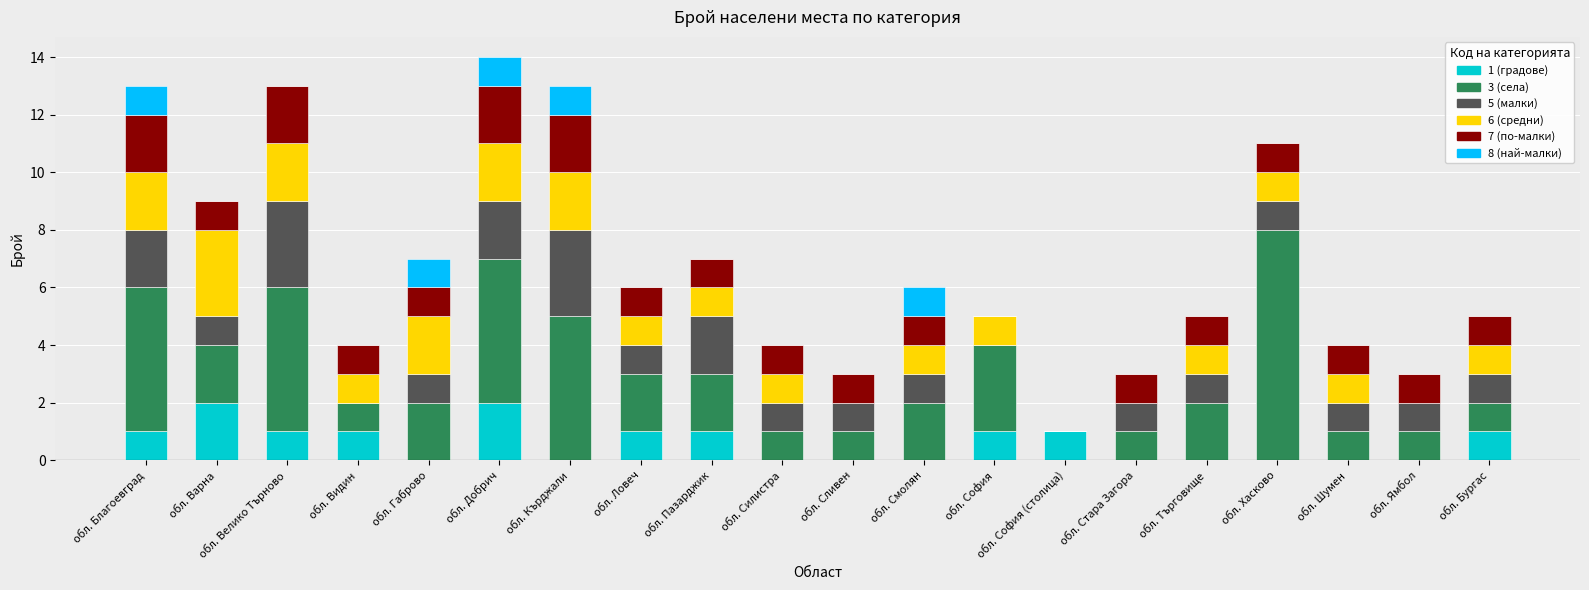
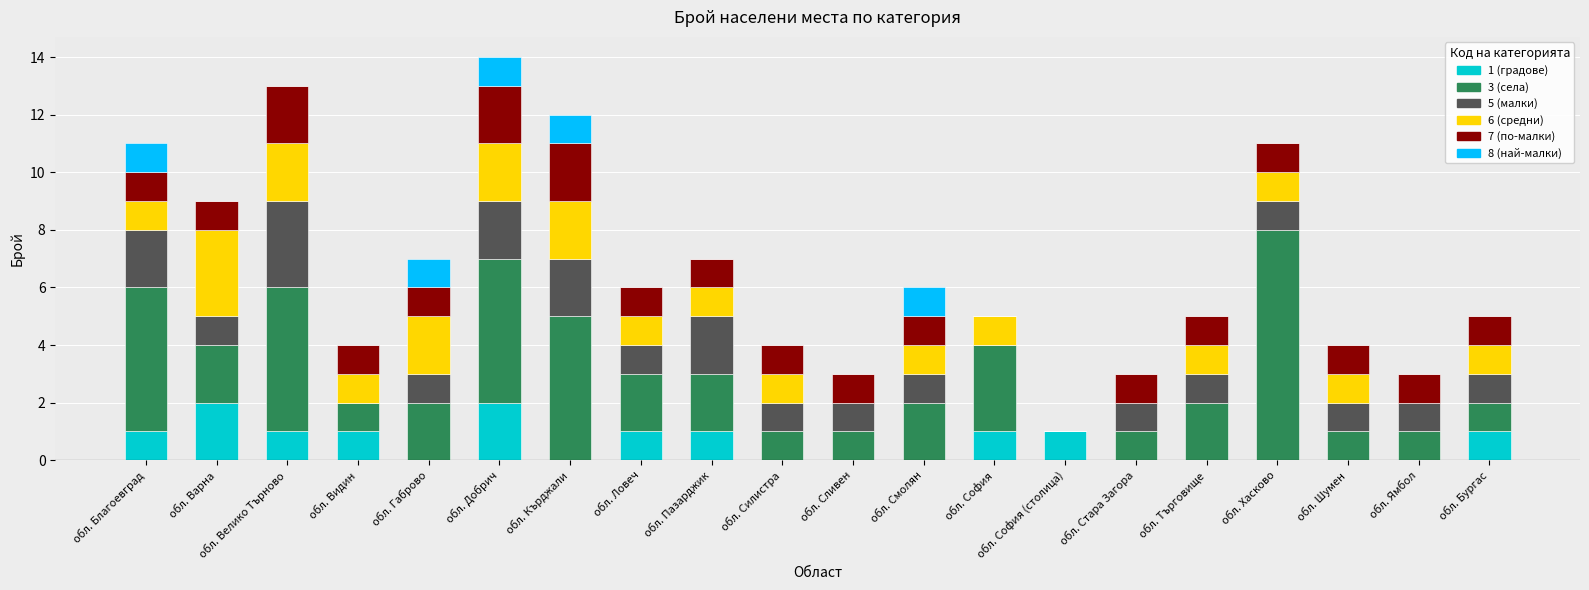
  {
    "3 (села)": {
      "обл. Благоевград": 5,
      "обл. Варна": 2,
      "обл. Велико Търново": 5,
      "обл. Видин": 1,
      "обл. Габрово": 2,
      "обл. Добрич": 5,
      "обл. Кърджали": 5,
      "обл. Ловеч": 2,
      "обл. Пазарджик": 2,
      "обл. Силистра": 1,
      "обл. Сливен": 1,
      "обл. Смолян": 2,
      "обл. София": 3,
      "обл. София (столица)": 0,
      "обл. Стара Загора": 1,
      "обл. Търговище": 2,
      "обл. Хасково": 8,
      "обл. Шумен": 1,
      "обл. Ямбол": 1,
      "обл. Бургас": 1
    },
    "5 (малки)": {
      "обл. Благоевград": 2,
      "обл. Варна": 1,
      "обл. Велико Търново": 3,
      "обл. Видин": 0,
      "обл. Габрово": 1,
      "обл. Добрич": 2,
-     "обл. Кърджали": 3,
+     "обл. Кърджали": 2,
      "обл. Ловеч": 1,
      "обл. Пазарджик": 2,
      "обл. Силистра": 1,
      "обл. Сливен": 1,
      "обл. Смолян": 1,
      "обл. София": 0,
      "обл. София (столица)": 0,
      "обл. Стара Загора": 1,
      "обл. Търговище": 1,
      "обл. Хасково": 1,
      "обл. Шумен": 1,
      "обл. Ямбол": 1,
      "обл. Бургас": 1
    },
    "6 (средни)": {
-     "обл. Благоевград": 2,
+     "обл. Благоевград": 1,
      "обл. Варна": 3,
      "обл. Велико Търново": 2,
      "обл. Видин": 1,
      "обл. Габрово": 2,
      "обл. Добрич": 2,
      "обл. Кърджали": 2,
      "обл. Ловеч": 1,
      "обл. Пазарджик": 1,
      "обл. Силистра": 1,
      "обл. Сливен": 0,
      "обл. Смолян": 1,
      "обл. София": 1,
      "обл. София (столица)": 0,
      "обл. Стара Загора": 0,
      "обл. Търговище": 1,
      "обл. Хасково": 1,
      "обл. Шумен": 1,
      "обл. Ямбол": 0,
      "обл. Бургас": 1
    },
    "7 (по-малки)": {
-     "обл. Благоевград": 2,
+     "обл. Благоевград": 1,
      "обл. Варна": 1,
      "обл. Велико Търново": 2,
      "обл. Видин": 1,
      "обл. Габрово": 1,
      "обл. Добрич": 2,
      "обл. Кърджали": 2,
      "обл. Ловеч": 1,
      "обл. Пазарджик": 1,
      "обл. Силистра": 1,
      "обл. Сливен": 1,
      "обл. Смолян": 1,
      "обл. София": 0,
      "обл. София (столица)": 0,
      "обл. Стара Загора": 1,
      "обл. Търговище": 1,
      "обл. Хасково": 1,
      "обл. Шумен": 1,
      "обл. Ямбол": 1,
      "обл. Бургас": 1
    }
  }
